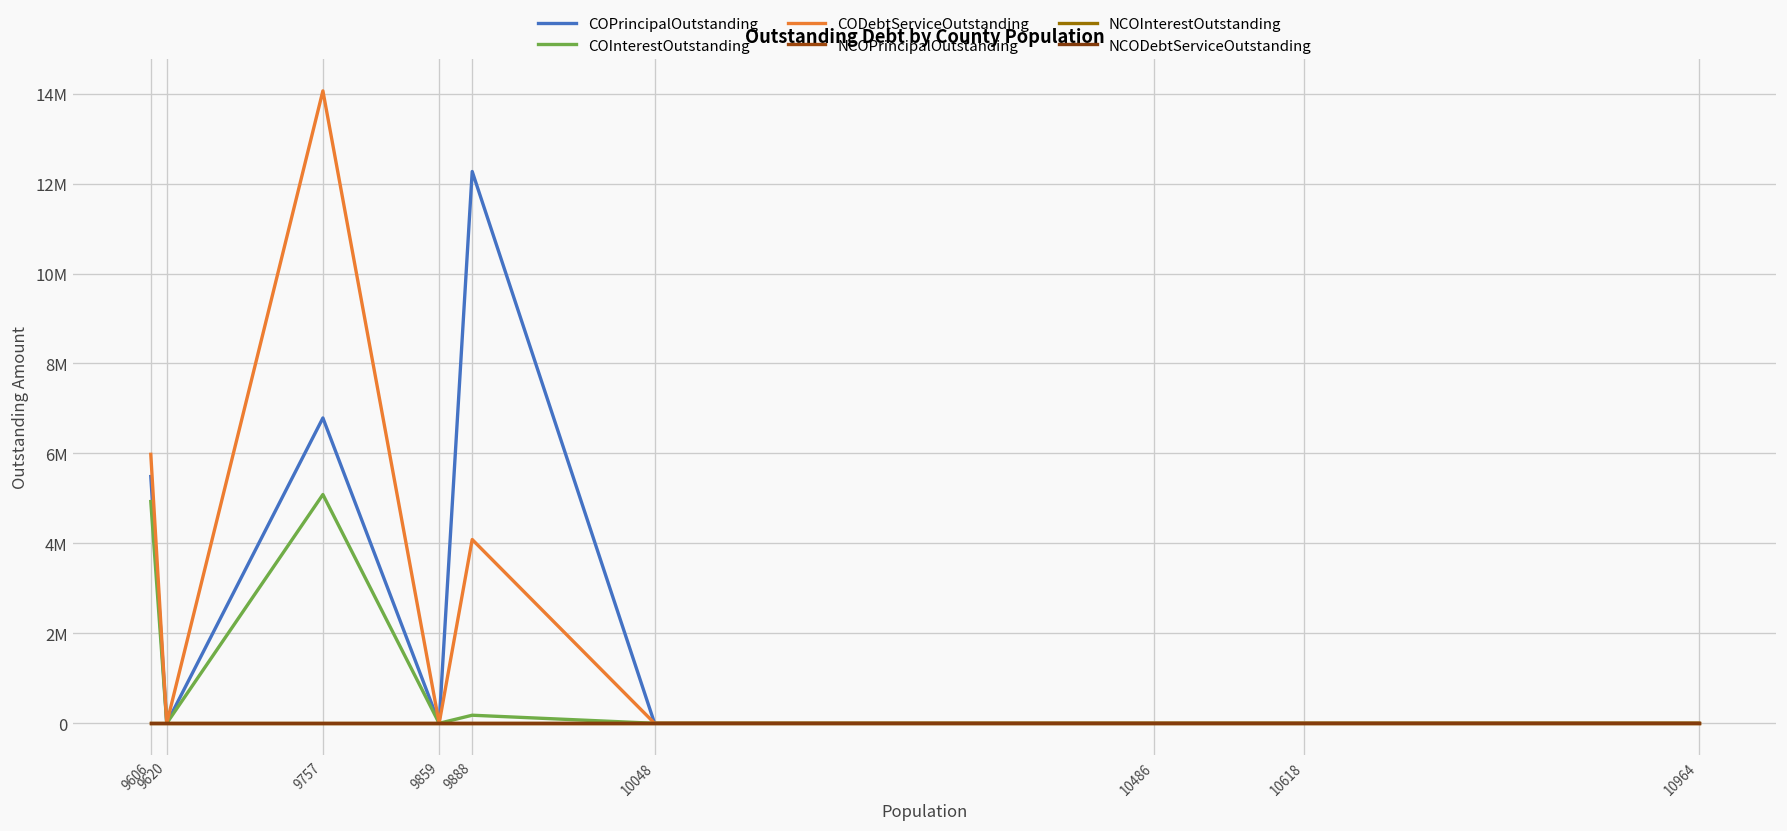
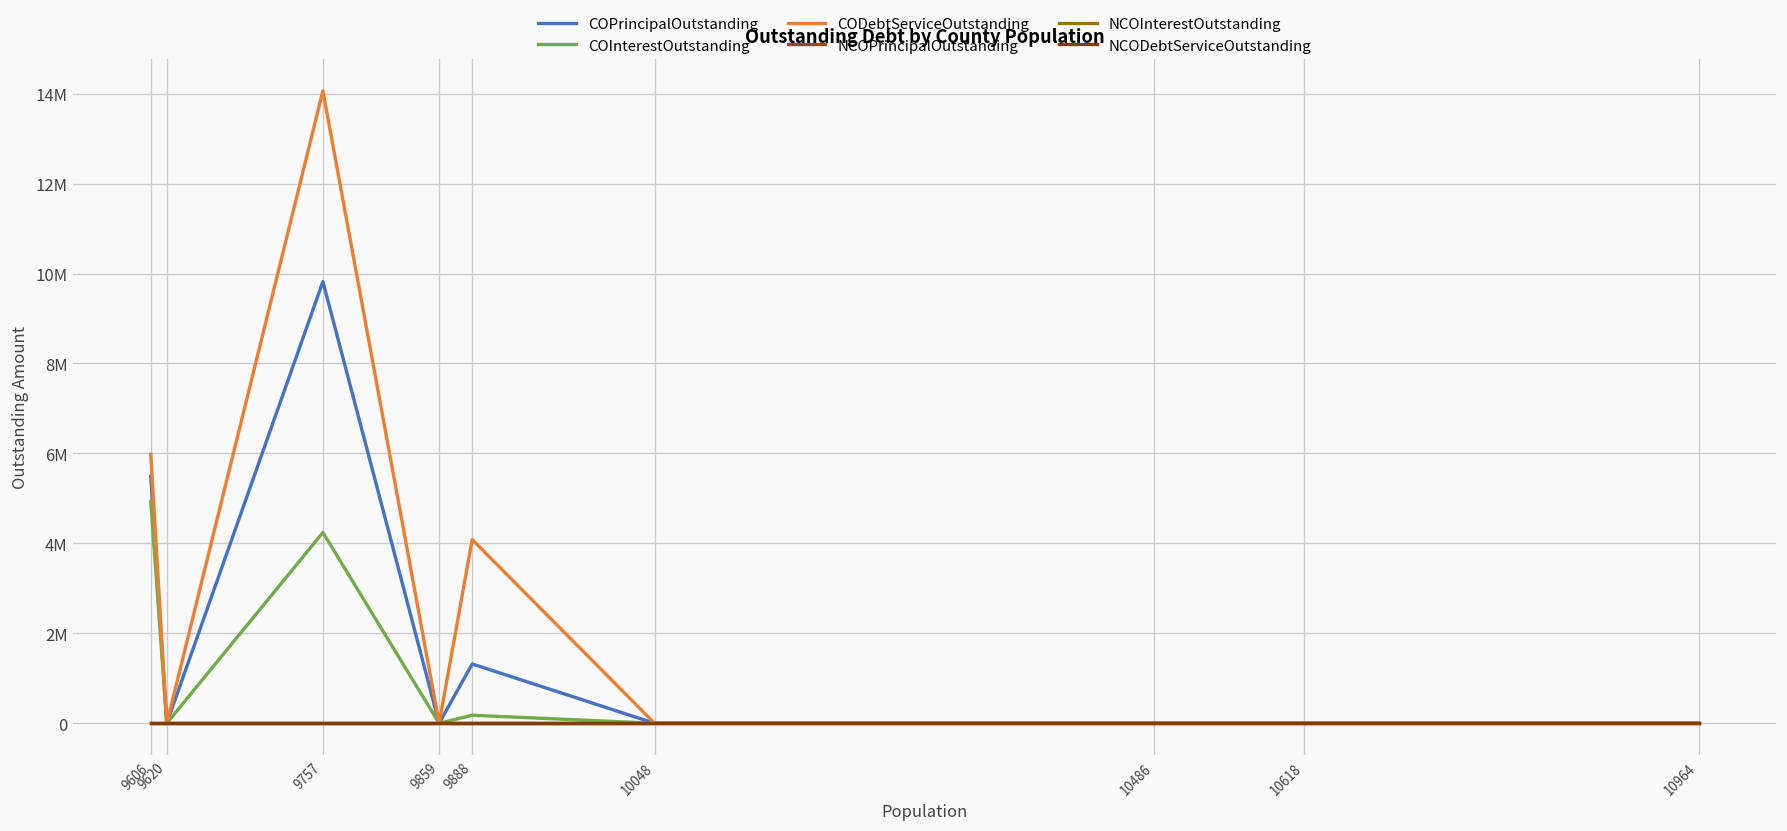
  {
    "COPrincipalOutstanding": {
      "9606": 5500000,
-     "9757": 6800000,
-     "9888": 12300000
+     "9757": 9800000,
+     "9888": 1300000
    },
    "COInterestOutstanding": {
      "9606": 4900000,
-     "9757": 5100000,
+     "9757": 4200000,
      "9888": 200000
    },
    "CODebtServiceOutstanding": {
      "9606": 6000000,
      "9757": 14100000,
      "9888": 4100000
    },
    "NCODebtServiceOutstanding": {
      "9606": 0,
      "9757": 0,
      "9888": 0
    }
  }
